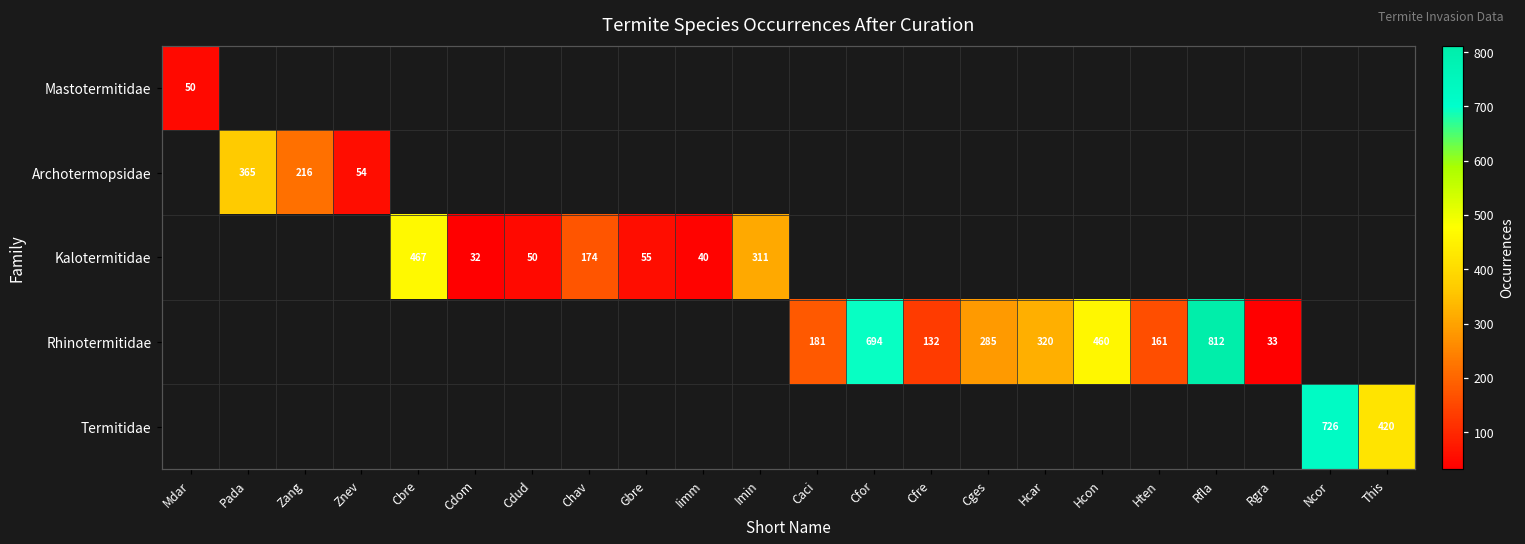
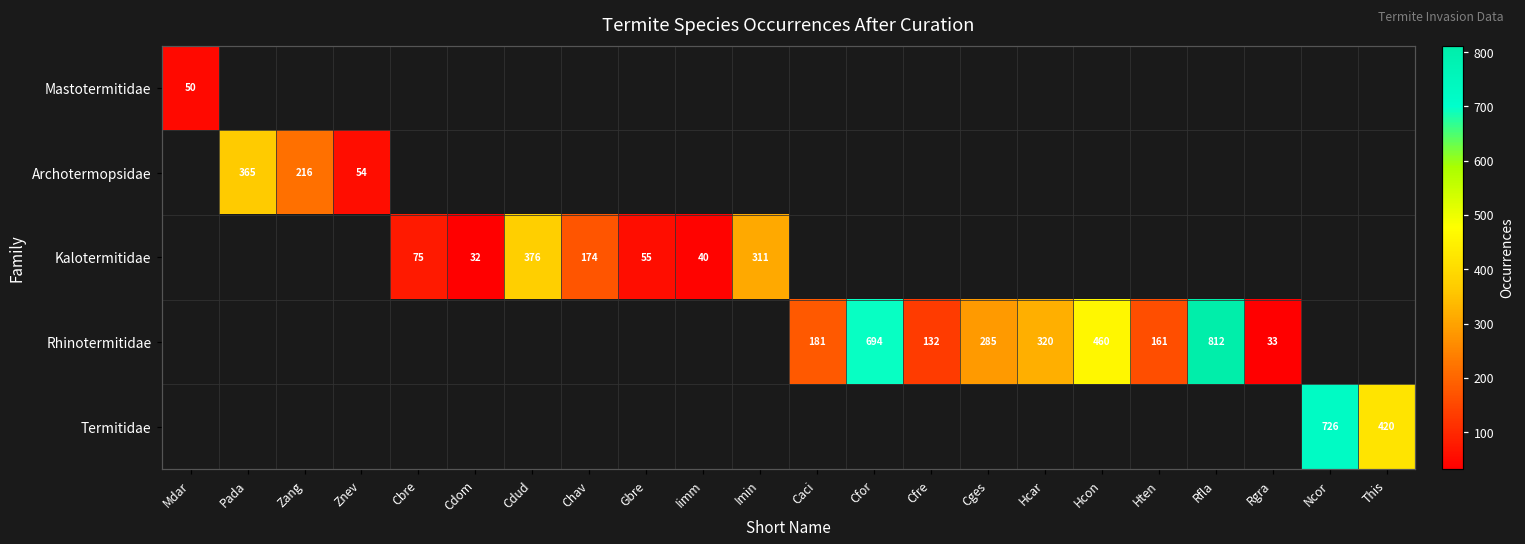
  {
    "Mastotermitidae": {
      "Mdar": 50
    },
    "Archotermopsidae": {
      "Pada": 365,
      "Zang": 216,
      "Znev": 54
    },
    "Kalotermitidae": {
-     "Cbre": 467,
+     "Cbre": 75,
      "Cdom": 32,
-     "Cdud": 50,
+     "Cdud": 376,
      "Chav": 174,
      "Gbre": 55,
      "Iimm": 40,
      "Imin": 311
    },
    "Rhinotermitidae": {
      "Caci": 181,
      "Cfor": 694,
      "Cfre": 132,
      "Cges": 285,
      "Hcar": 320,
      "Hcon": 460,
      "Hten": 161,
      "Rfla": 812,
      "Rgra": 33
    },
    "Termitidae": {
      "Ncor": 726,
      "This": 420
    }
  }
